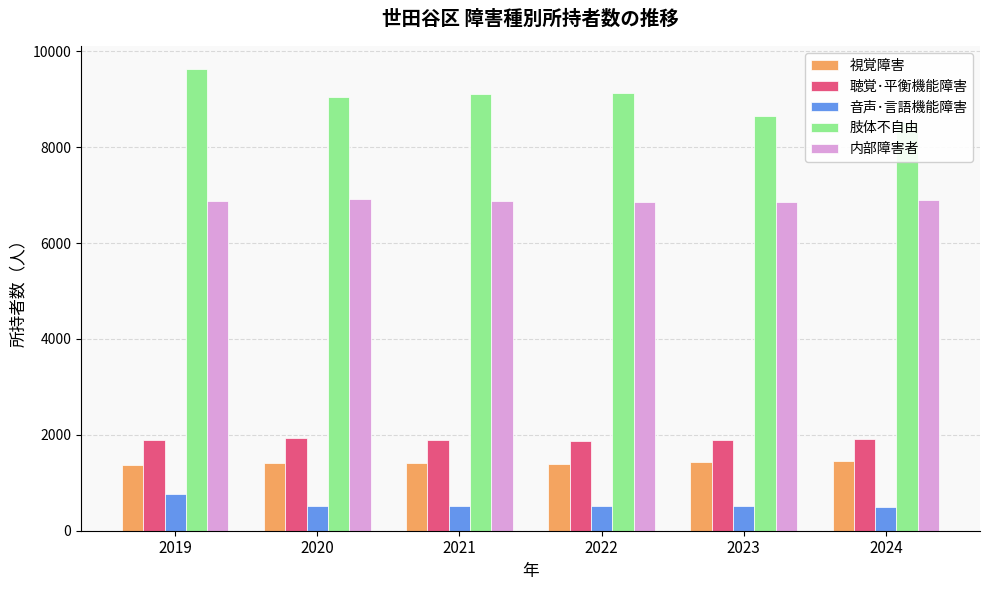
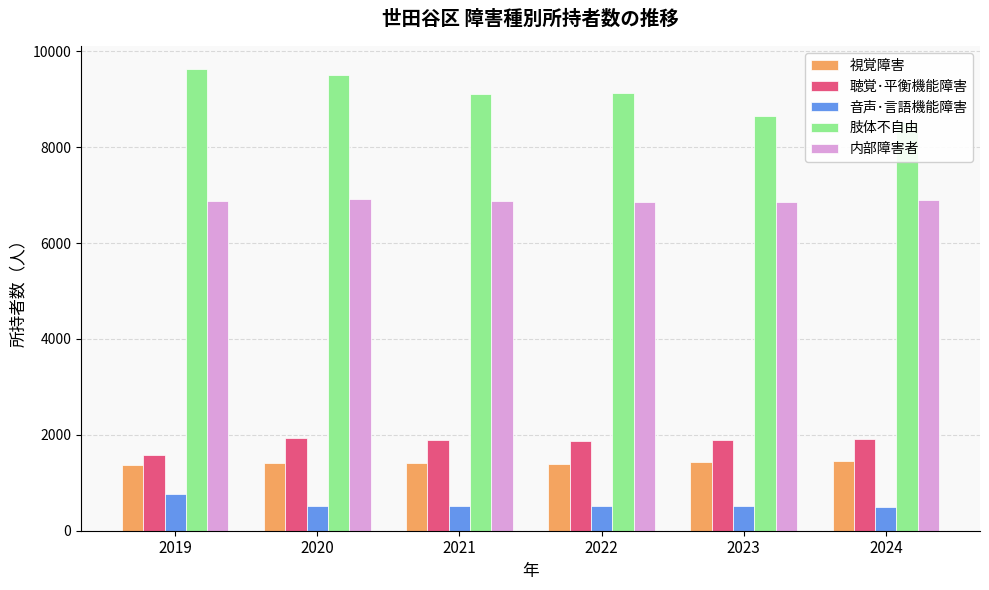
  {
    "視覚障害": {
      "2019": 1400,
      "2020": 1400,
      "2021": 1400,
      "2022": 1400,
      "2023": 1400,
      "2024": 1400
    },
    "聴覚･平衡機能障害": {
-     "2019": 1900,
+     "2019": 1600,
      "2020": 1900,
      "2021": 1900,
      "2022": 1900,
      "2023": 1900,
      "2024": 1900
    },
    "音声･言語機能障害": {
      "2019": 800,
      "2020": 500,
      "2021": 500,
      "2022": 500,
      "2023": 500,
      "2024": 500
    },
    "肢体不自由": {
      "2019": 9600,
-     "2020": 9000,
+     "2020": 9500,
      "2021": 9100,
      "2022": 9100,
      "2023": 8700
    },
    "内部障害者": {
      "2019": 6900,
      "2020": 6900,
      "2021": 6900,
      "2022": 6900,
      "2023": 6900,
      "2024": 6900
    }
  }
